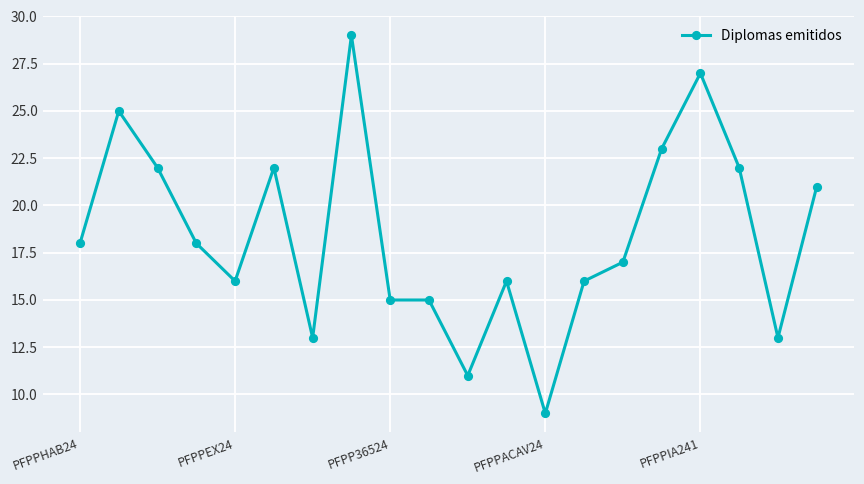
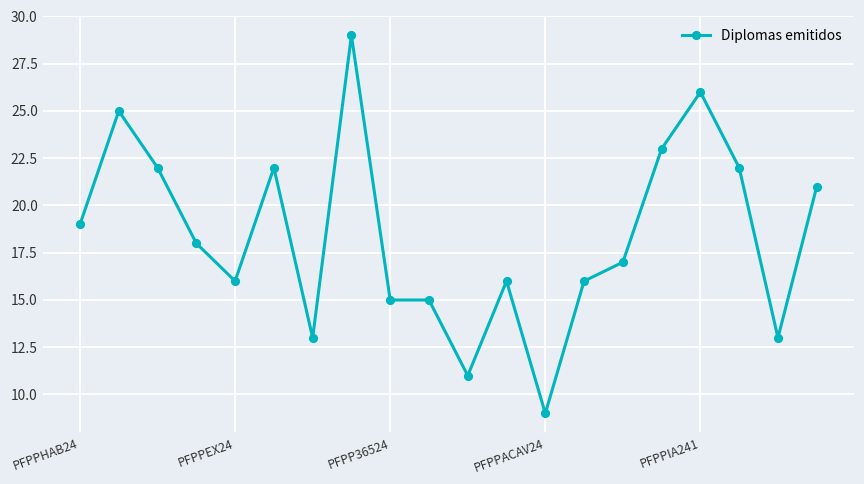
  {
-   "PFPPHAB24": 18,
+   "PFPPHAB24": 19,
    "PFPPEX24": 16,
    "PFPP36524": 15,
    "PFPPACAV24": 9,
-   "PFPPIA241": 27
+   "PFPPIA241": 26
  }
